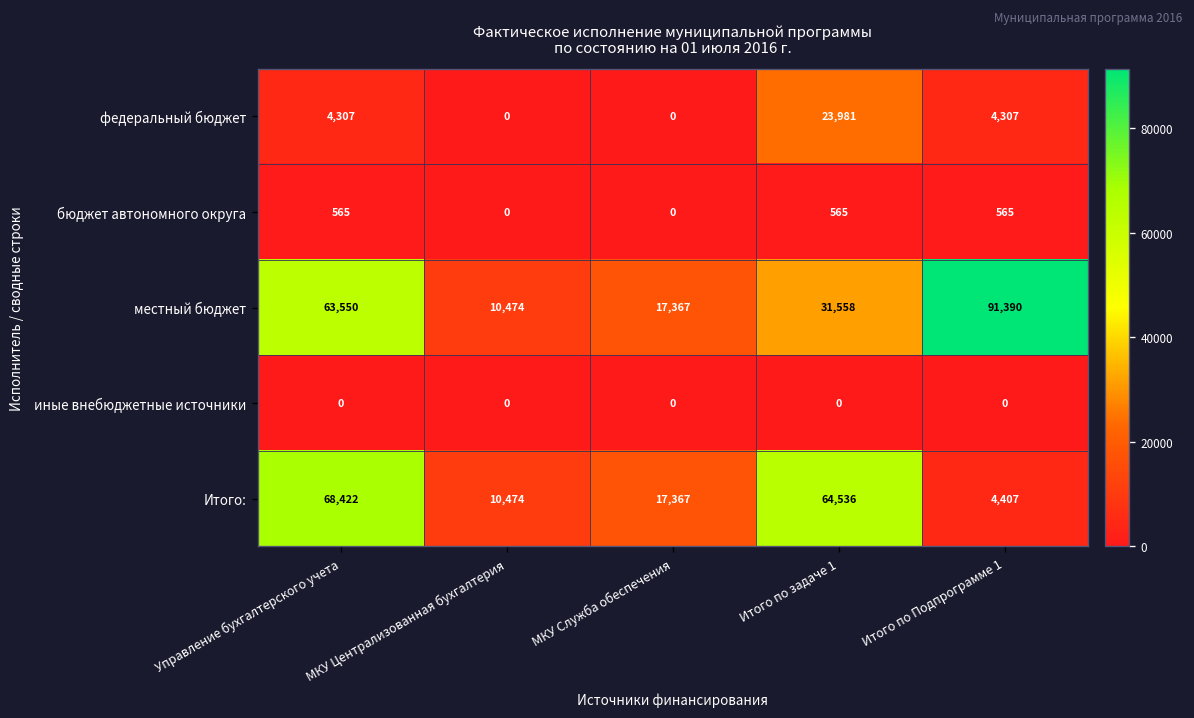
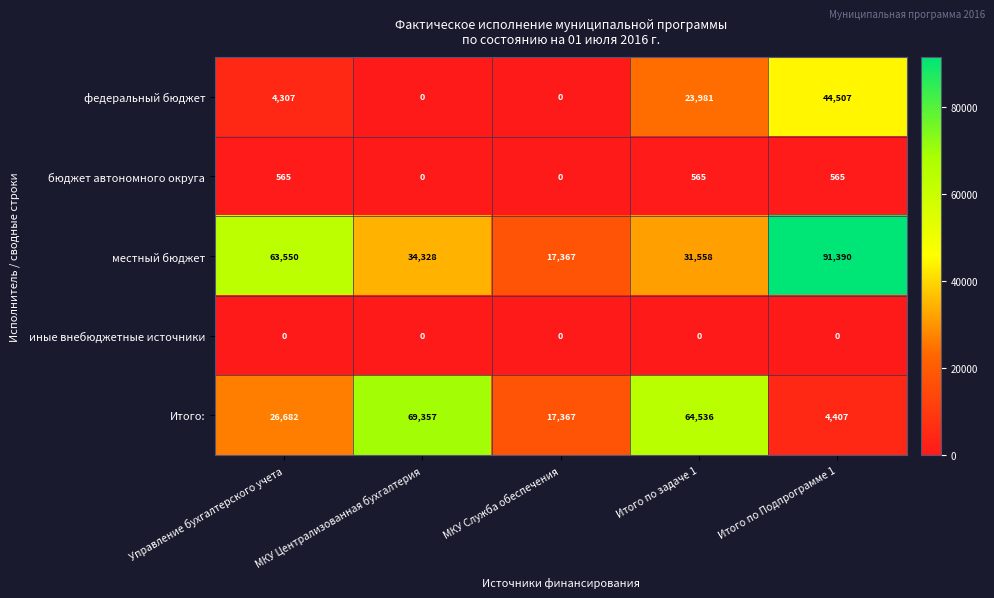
  {
    "федеральный бюджет": {
      "Управление бухгалтерского учета": "4,307",
      "МКУ Централизованная бухгалтерия": "0",
      "МКУ Служба обеспечения": "0",
      "Итого по задаче 1": "23,981",
-     "Итого по Подпрограмме 1": "4,307"
+     "Итого по Подпрограмме 1": "44,507"
    },
    "бюджет автономного округа": {
      "Управление бухгалтерского учета": "565",
      "МКУ Централизованная бухгалтерия": "0",
      "МКУ Служба обеспечения": "0",
      "Итого по задаче 1": "565",
      "Итого по Подпрограмме 1": "565"
    },
    "местный бюджет": {
      "Управление бухгалтерского учета": "63,550",
-     "МКУ Централизованная бухгалтерия": "10,474",
+     "МКУ Централизованная бухгалтерия": "34,328",
      "МКУ Служба обеспечения": "17,367",
      "Итого по задаче 1": "31,558",
      "Итого по Подпрограмме 1": "91,390"
    },
    "иные внебюджетные источники": {
      "Управление бухгалтерского учета": "0",
      "МКУ Централизованная бухгалтерия": "0",
      "МКУ Служба обеспечения": "0",
      "Итого по задаче 1": "0",
      "Итого по Подпрограмме 1": "0"
    },
    "Итого:": {
-     "Управление бухгалтерского учета": "68,422",
-     "МКУ Централизованная бухгалтерия": "10,474",
+     "Управление бухгалтерского учета": "26,682",
+     "МКУ Централизованная бухгалтерия": "69,357",
      "МКУ Служба обеспечения": "17,367",
      "Итого по задаче 1": "64,536",
      "Итого по Подпрограмме 1": "4,407"
    }
  }
